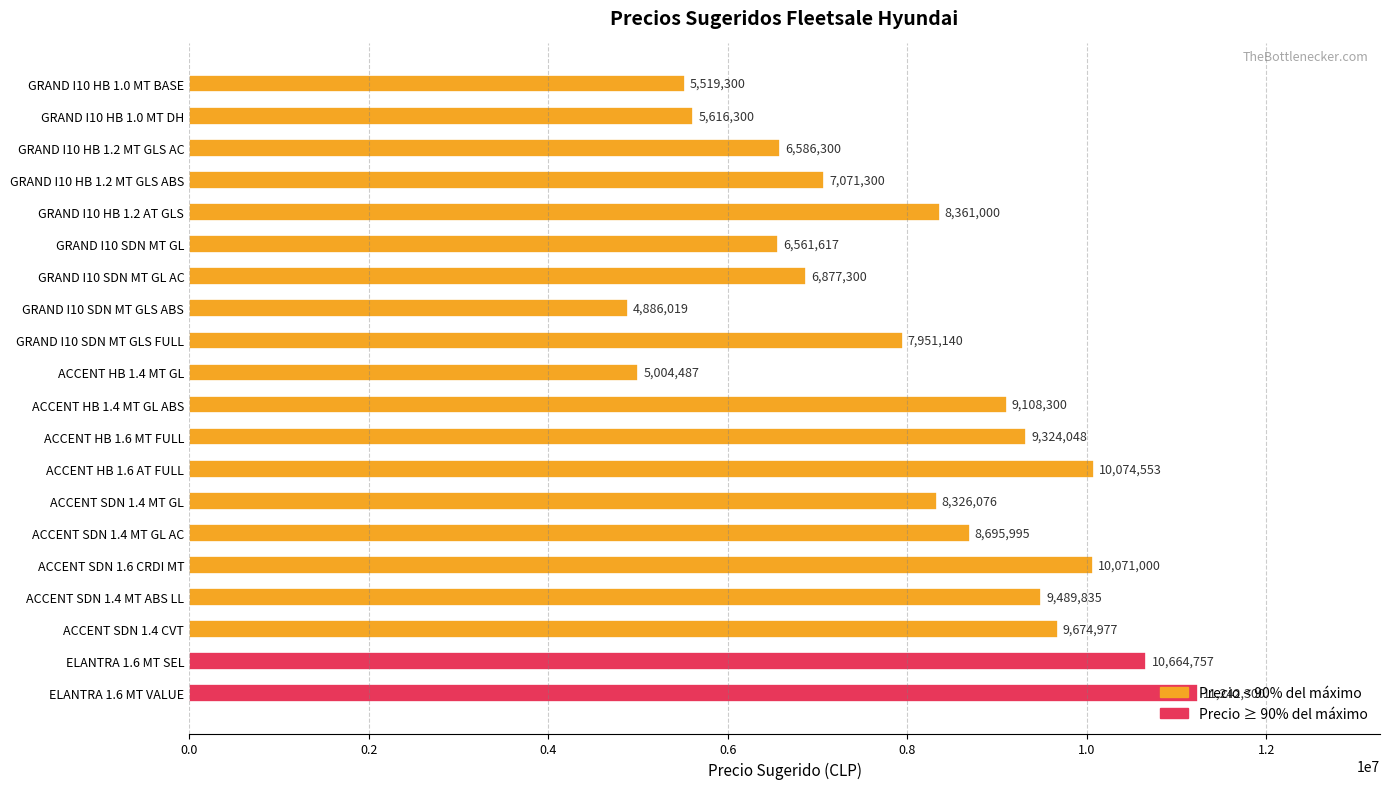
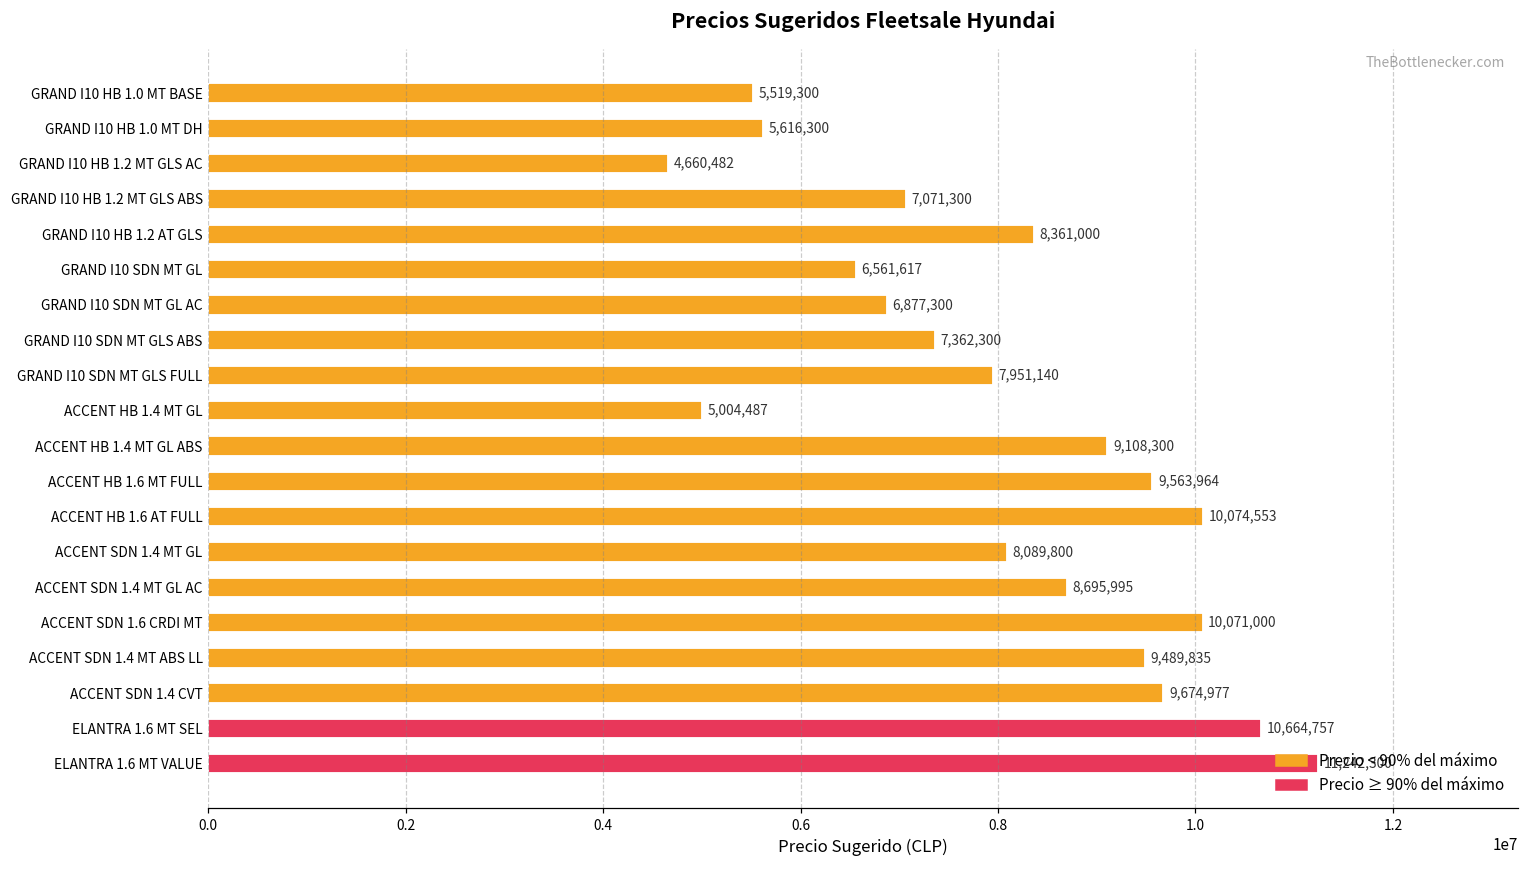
  {
    "GRAND I10 HB 1.0 MT BASE": "5,519,300",
    "GRAND I10 HB 1.0 MT DH": "5,616,300",
-   "GRAND I10 HB 1.2 MT GLS AC": "6,586,300",
+   "GRAND I10 HB 1.2 MT GLS AC": "4,660,482",
    "GRAND I10 HB 1.2 MT GLS ABS": "7,071,300",
    "GRAND I10 HB 1.2 AT GLS": "8,361,000",
    "GRAND I10 SDN MT GL": "6,561,617",
    "GRAND I10 SDN MT GL AC": "6,877,300",
-   "GRAND I10 SDN MT GLS ABS": "4,886,019",
+   "GRAND I10 SDN MT GLS ABS": "7,362,300",
    "GRAND I10 SDN MT GLS FULL": "7,951,140",
    "ACCENT HB 1.4 MT GL": "5,004,487",
    "ACCENT HB 1.4 MT GL ABS": "9,108,300",
-   "ACCENT HB 1.6 MT FULL": "9,324,048",
+   "ACCENT HB 1.6 MT FULL": "9,563,964",
    "ACCENT HB 1.6 AT FULL": "10,074,553",
-   "ACCENT SDN 1.4 MT GL": "8,326,076",
+   "ACCENT SDN 1.4 MT GL": "8,089,800",
    "ACCENT SDN 1.4 MT GL AC": "8,695,995",
    "ACCENT SDN 1.6 CRDI MT": "10,071,000",
    "ACCENT SDN 1.4 MT ABS LL": "9,489,835",
    "ACCENT SDN 1.4 CVT": "9,674,977",
    "ELANTRA 1.6 MT SEL": "10,664,757",
    "ELANTRA 1.6 MT VALUE": "11,242,300"
  }
